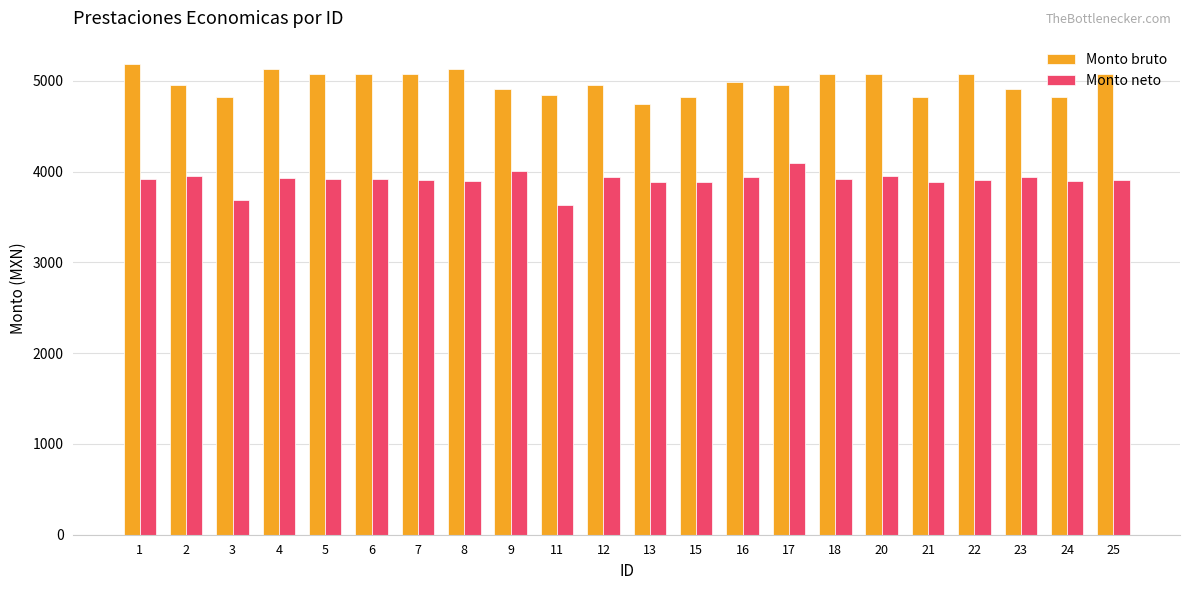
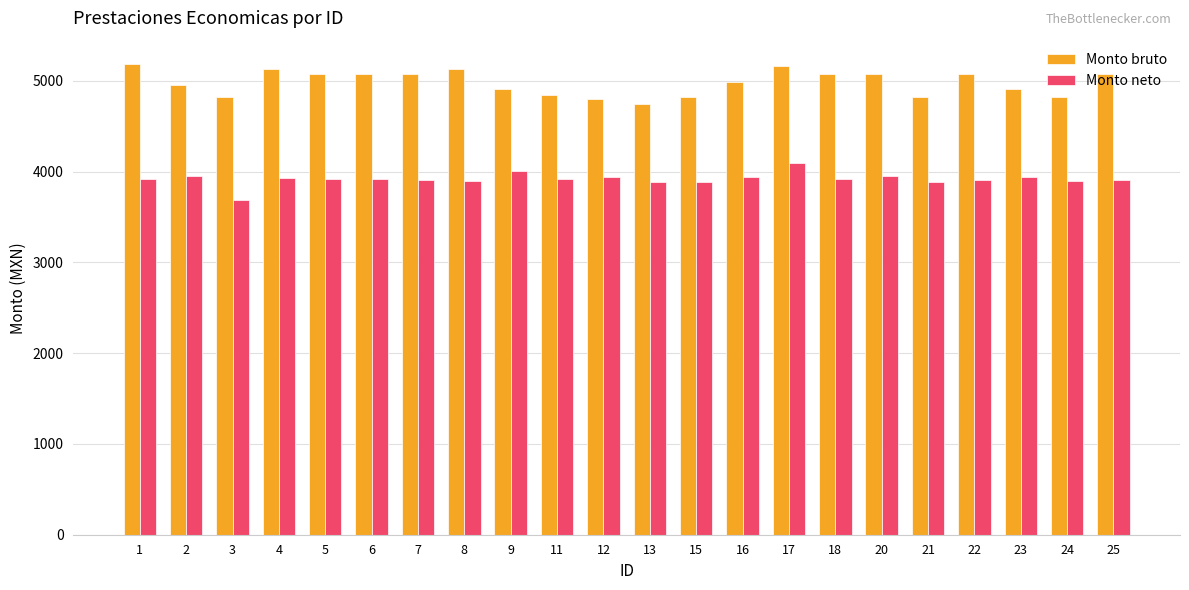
  {
    "Monto bruto": {
      "1": 5200,
      "2": 4900,
      "3": 4800,
      "4": 5100,
      "5": 5100,
      "6": 5100,
      "7": 5100,
      "8": 5100,
      "9": 4900,
      "11": 4800,
-     "12": 4900,
+     "12": 4800,
      "13": 4700,
      "15": 4800,
      "16": 5000,
-     "17": 4900,
+     "17": 5200,
      "18": 5100,
      "20": 5100,
      "21": 4800,
      "22": 5100,
      "23": 4900,
      "24": 4800,
      "25": 5100
    },
    "Monto neto": {
      "1": 3900,
      "2": 4000,
      "3": 3700,
      "4": 3900,
      "5": 3900,
      "6": 3900,
      "7": 3900,
      "8": 3900,
      "9": 4000,
-     "11": 3600,
+     "11": 3900,
      "12": 3900,
      "13": 3900,
      "15": 3900,
      "16": 3900,
      "17": 4100,
      "18": 3900,
      "20": 3900,
      "21": 3900,
      "22": 3900,
      "23": 3900,
      "24": 3900,
      "25": 3900
    }
  }
